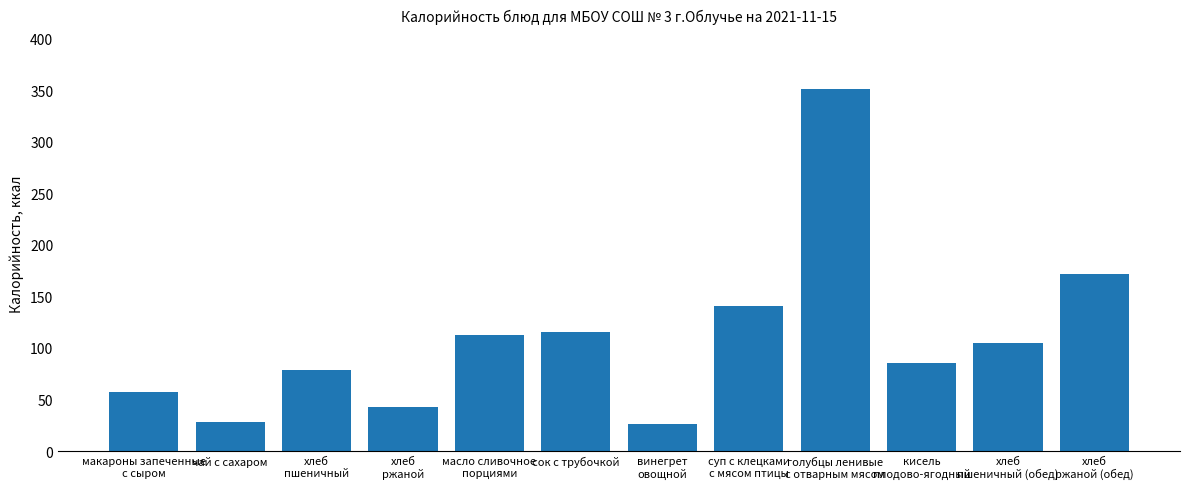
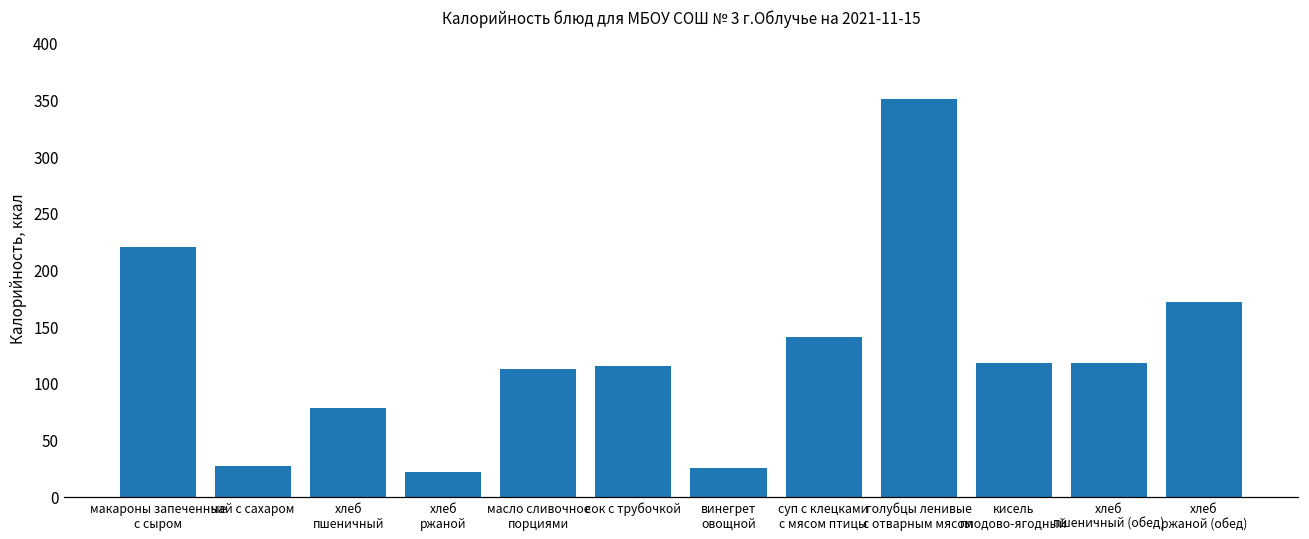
  {
-   "макароны запеченные с сыром": 57,
+   "макароны запеченные с сыром": 221,
    "хлеб пшеничный": 79,
-   "хлеб ржаной": 43,
+   "хлеб ржаной": 22,
    "масло сливочное порциями": 113,
    "сок с трубочкой": 116,
    "винегрет овощной": 26,
    "суп с клецками с мясом птицы": 141,
    "голубцы ленивые с отварным мясом": 351,
-   "кисель плодово-ягодный": 85,
-   "хлеб пшеничный (обед)": 105,
+   "кисель плодово-ягодный": 118,
+   "хлеб пшеничный (обед)": 118,
    "хлеб ржаной (обед)": 172
  }
